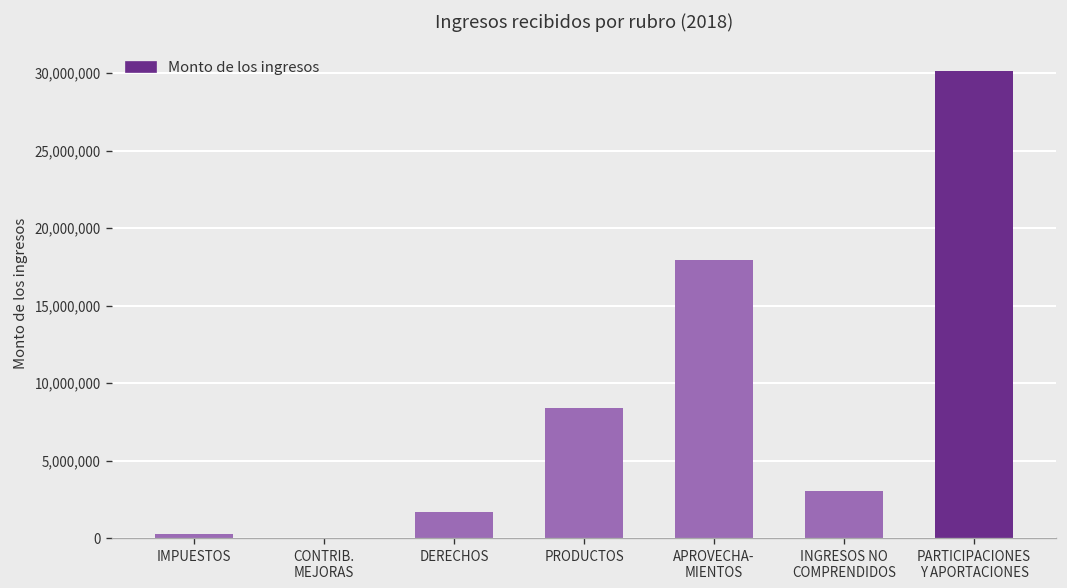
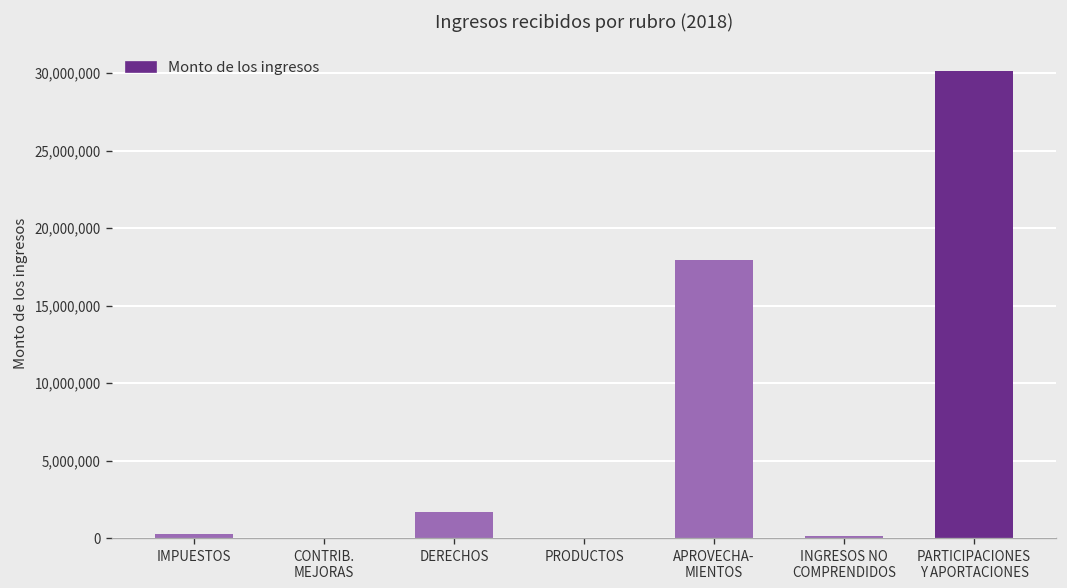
  {
    "IMPUESTOS": "300,000",
    "DERECHOS": "1,700,000",
-   "PRODUCTOS": "8,400,000",
+   "PRODUCTOS": "0",
    "APROVECHA- MIENTOS": "17,900,000",
-   "INGRESOS NO COMPRENDIDOS": "3,100,000",
+   "INGRESOS NO COMPRENDIDOS": "200,000",
    "PARTICIPACIONES Y APORTACIONES": "30,100,000"
  }
